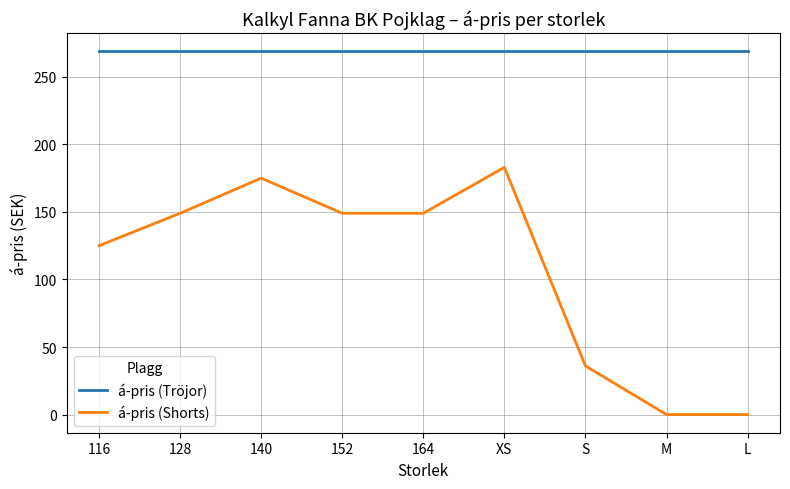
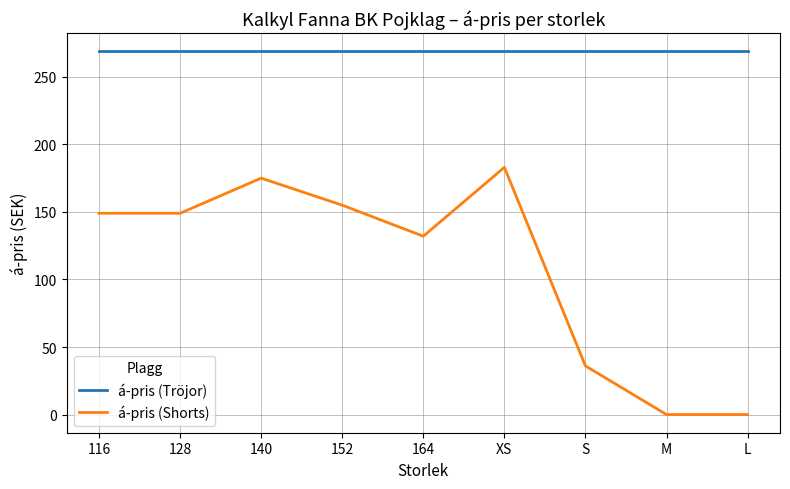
  {
    "á-pris (Tröjor)": {
      "116": 269,
      "128": 269,
      "140": 269,
      "152": 269,
      "164": 269,
      "XS": 269,
      "S": 269,
      "M": 269,
      "L": 269
    },
    "á-pris (Shorts)": {
-     "116": 125,
+     "116": 149,
      "128": 149,
      "140": 175,
-     "152": 149,
-     "164": 149,
+     "152": 155,
+     "164": 132,
      "XS": 183,
      "S": 36,
      "M": 0,
      "L": 0
    }
  }
